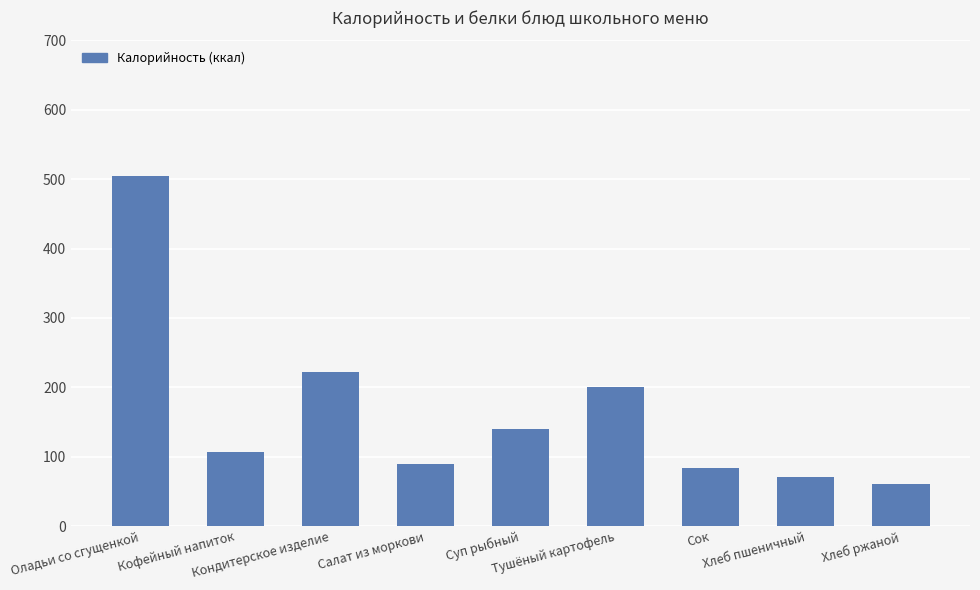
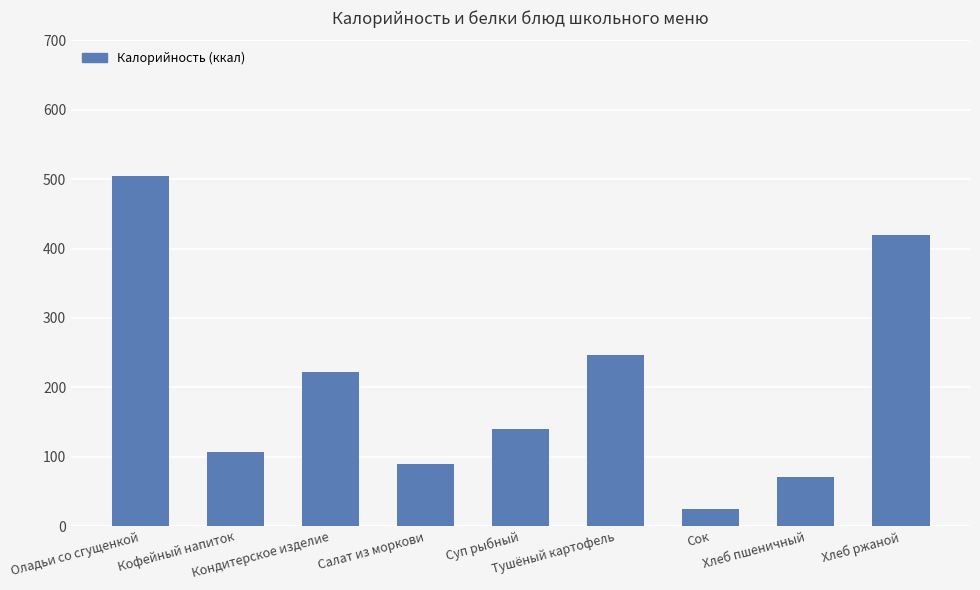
  {
    "Оладьи со сгущенкой": 500,
    "Кофейный напиток": 110,
    "Кондитерское изделие": 220,
    "Салат из моркови": 90,
    "Суп рыбный": 140,
-   "Тушёный картофель": 200,
-   "Сок": 80,
+   "Тушёный картофель": 250,
+   "Сок": 20,
    "Хлеб пшеничный": 70,
-   "Хлеб ржаной": 60
+   "Хлеб ржаной": 420
  }
